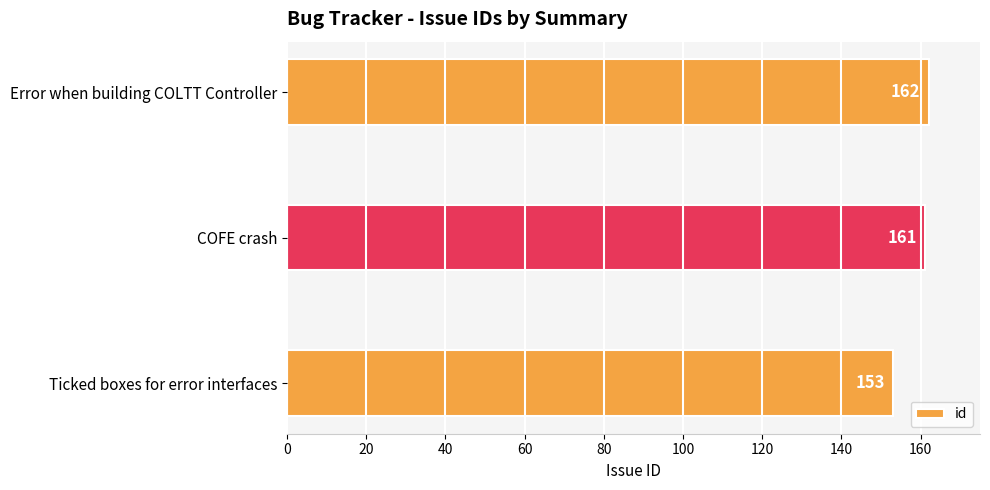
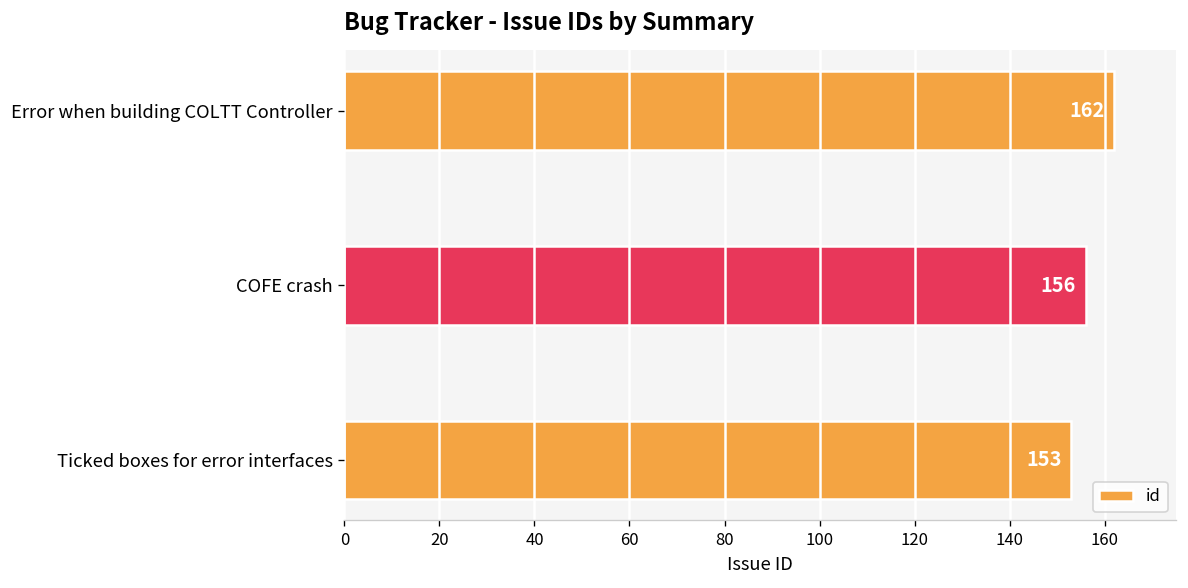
  {
    "Error when building COLTT Controller": 162,
-   "COFE crash": 161,
+   "COFE crash": 156,
    "Ticked boxes for error interfaces": 153
  }
